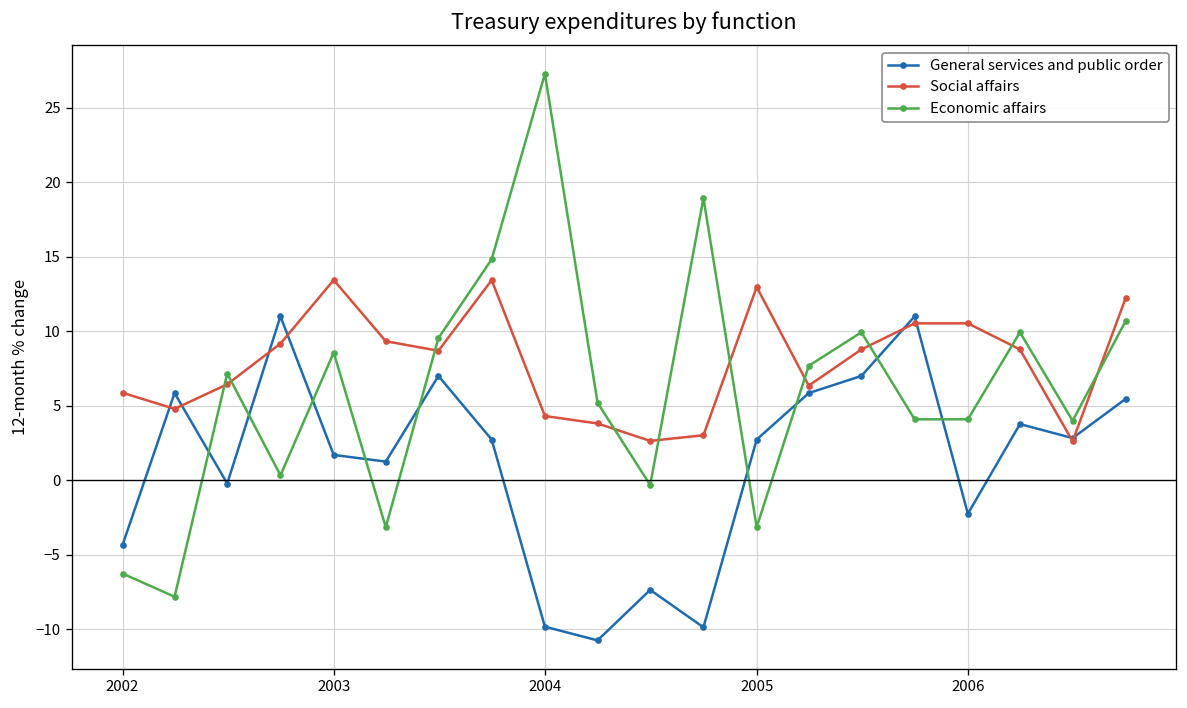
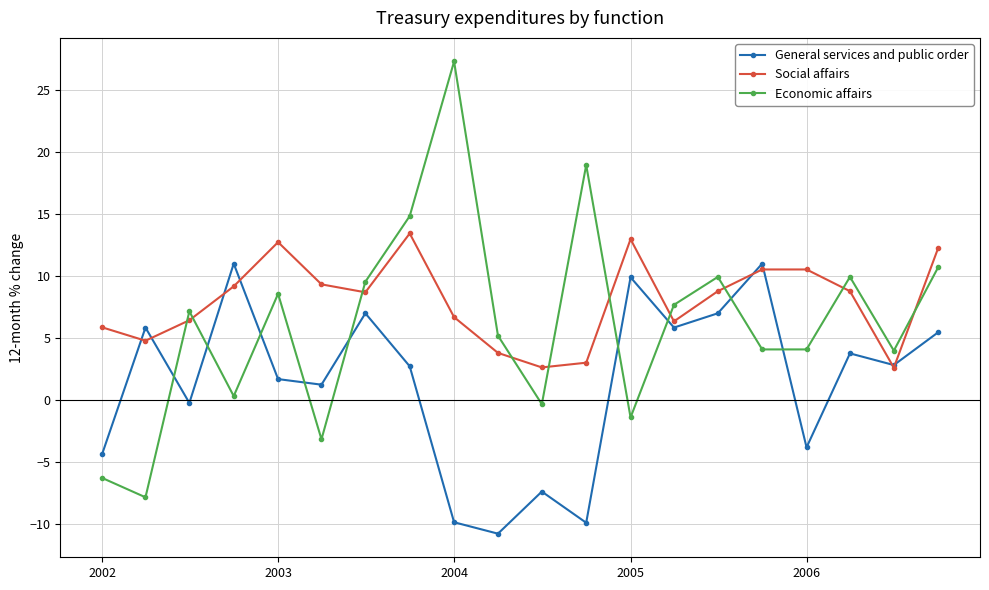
  {
    "General services and public order": {
      "2002": -4.4,
      "2003": 1.7,
      "2004": -9.8,
-     "2005": 2.7,
-     "2006": -2.3
+     "2005": 9.9,
+     "2006": -3.8
    },
    "Social affairs": {
      "2002": 5.9,
-     "2003": 13.4,
-     "2004": 4.3,
+     "2003": 12.7,
+     "2004": 6.7,
      "2005": 13.0,
      "2006": 10.5
    },
    "Economic affairs": {
      "2002": -6.3,
      "2003": 8.6,
      "2004": 27.3,
-     "2005": -3.2,
+     "2005": -1.4,
      "2006": 4.1
    }
  }
